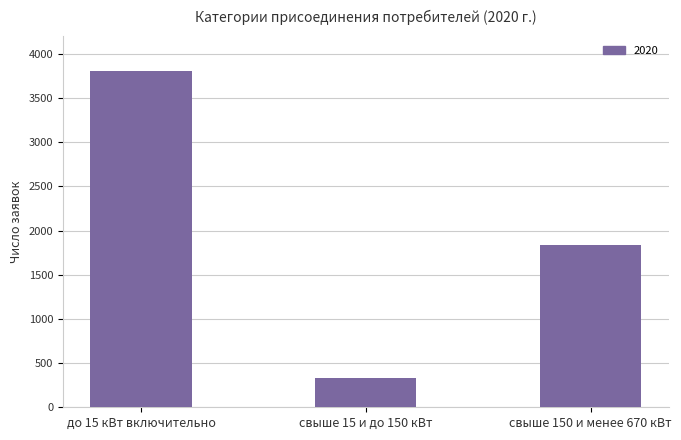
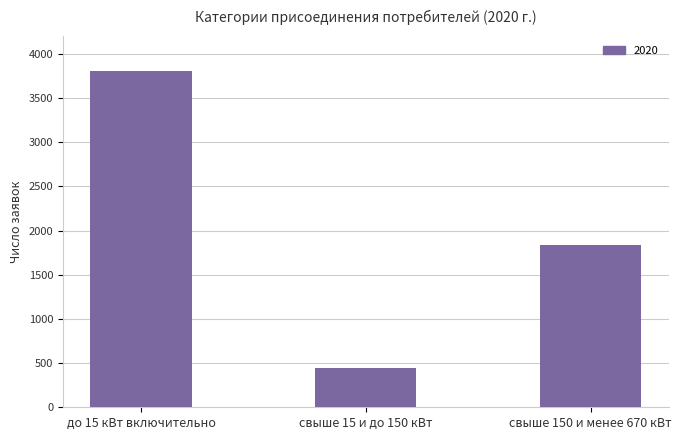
  {
    "до 15 кВт включительно": 3800,
-   "свыше 15 и до 150 кВт": 300,
+   "свыше 15 и до 150 кВт": 400,
    "свыше 150 и менее 670 кВт": 1800
  }
